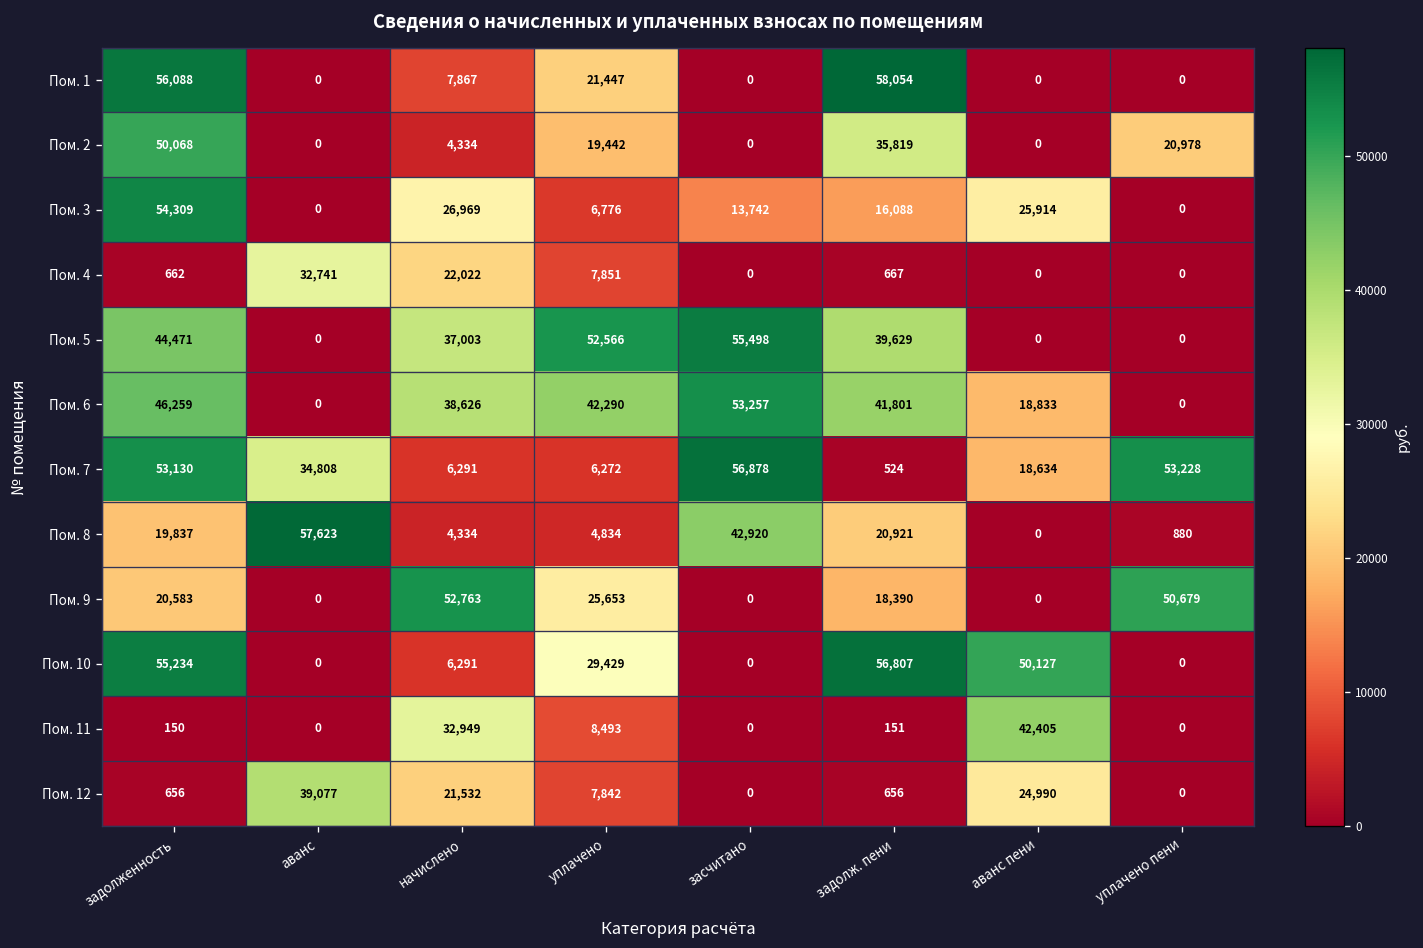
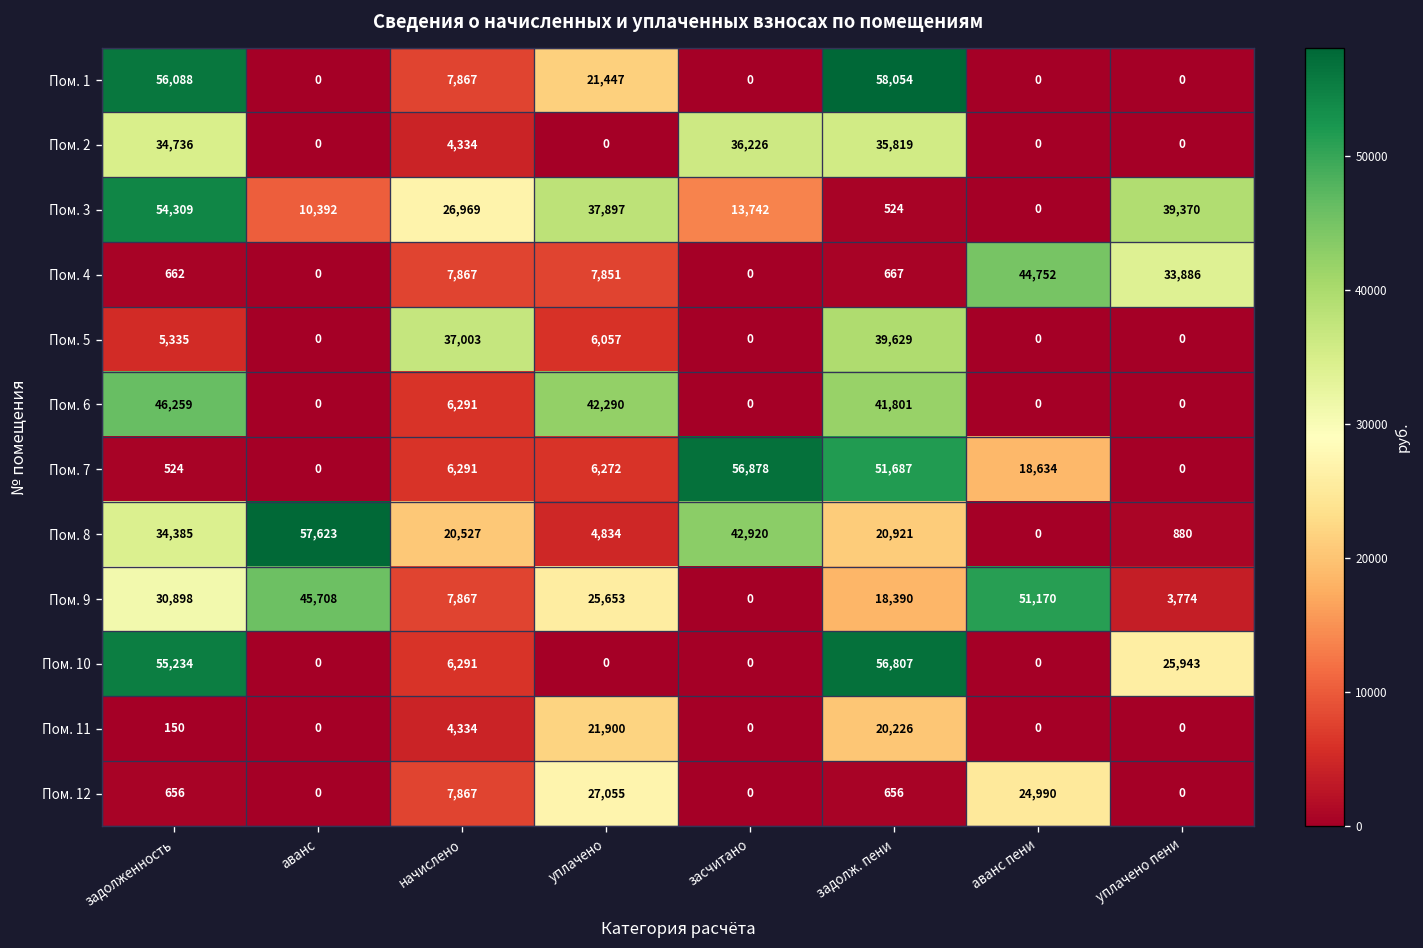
  {
    "Пом. 1": {
      "задолженность": "56,088",
      "аванс": "0",
      "начислено": "7,867",
      "уплачено": "21,447",
      "засчитано": "0",
      "задолж. пени": "58,054",
      "аванс пени": "0",
      "уплачено пени": "0"
    },
    "Пом. 2": {
-     "задолженность": "50,068",
+     "задолженность": "34,736",
      "аванс": "0",
      "начислено": "4,334",
-     "уплачено": "19,442",
-     "засчитано": "0",
+     "уплачено": "0",
+     "засчитано": "36,226",
      "задолж. пени": "35,819",
      "аванс пени": "0",
-     "уплачено пени": "20,978"
+     "уплачено пени": "0"
    },
    "Пом. 3": {
      "задолженность": "54,309",
-     "аванс": "0",
+     "аванс": "10,392",
      "начислено": "26,969",
-     "уплачено": "6,776",
+     "уплачено": "37,897",
      "засчитано": "13,742",
-     "задолж. пени": "16,088",
-     "аванс пени": "25,914",
-     "уплачено пени": "0"
+     "задолж. пени": "524",
+     "аванс пени": "0",
+     "уплачено пени": "39,370"
    },
    "Пом. 4": {
      "задолженность": "662",
-     "аванс": "32,741",
-     "начислено": "22,022",
+     "аванс": "0",
+     "начислено": "7,867",
      "уплачено": "7,851",
      "засчитано": "0",
      "задолж. пени": "667",
-     "аванс пени": "0",
-     "уплачено пени": "0"
+     "аванс пени": "44,752",
+     "уплачено пени": "33,886"
    },
    "Пом. 5": {
-     "задолженность": "44,471",
+     "задолженность": "5,335",
      "аванс": "0",
      "начислено": "37,003",
-     "уплачено": "52,566",
-     "засчитано": "55,498",
+     "уплачено": "6,057",
+     "засчитано": "0",
      "задолж. пени": "39,629",
      "аванс пени": "0",
      "уплачено пени": "0"
    },
    "Пом. 6": {
      "задолженность": "46,259",
      "аванс": "0",
-     "начислено": "38,626",
+     "начислено": "6,291",
      "уплачено": "42,290",
-     "засчитано": "53,257",
+     "засчитано": "0",
      "задолж. пени": "41,801",
-     "аванс пени": "18,833",
+     "аванс пени": "0",
      "уплачено пени": "0"
    },
    "Пом. 7": {
-     "задолженность": "53,130",
-     "аванс": "34,808",
+     "задолженность": "524",
+     "аванс": "0",
      "начислено": "6,291",
      "уплачено": "6,272",
      "засчитано": "56,878",
-     "задолж. пени": "524",
+     "задолж. пени": "51,687",
      "аванс пени": "18,634",
-     "уплачено пени": "53,228"
+     "уплачено пени": "0"
    },
    "Пом. 8": {
-     "задолженность": "19,837",
+     "задолженность": "34,385",
      "аванс": "57,623",
-     "начислено": "4,334",
+     "начислено": "20,527",
      "уплачено": "4,834",
      "засчитано": "42,920",
      "задолж. пени": "20,921",
      "аванс пени": "0",
      "уплачено пени": "880"
    },
    "Пом. 9": {
-     "задолженность": "20,583",
-     "аванс": "0",
-     "начислено": "52,763",
+     "задолженность": "30,898",
+     "аванс": "45,708",
+     "начислено": "7,867",
      "уплачено": "25,653",
      "засчитано": "0",
      "задолж. пени": "18,390",
-     "аванс пени": "0",
-     "уплачено пени": "50,679"
+     "аванс пени": "51,170",
+     "уплачено пени": "3,774"
    },
    "Пом. 10": {
      "задолженность": "55,234",
      "аванс": "0",
      "начислено": "6,291",
-     "уплачено": "29,429",
+     "уплачено": "0",
      "засчитано": "0",
      "задолж. пени": "56,807",
-     "аванс пени": "50,127",
-     "уплачено пени": "0"
+     "аванс пени": "0",
+     "уплачено пени": "25,943"
    },
    "Пом. 11": {
      "задолженность": "150",
      "аванс": "0",
-     "начислено": "32,949",
-     "уплачено": "8,493",
+     "начислено": "4,334",
+     "уплачено": "21,900",
      "засчитано": "0",
-     "задолж. пени": "151",
-     "аванс пени": "42,405",
+     "задолж. пени": "20,226",
+     "аванс пени": "0",
      "уплачено пени": "0"
    },
    "Пом. 12": {
      "задолженность": "656",
-     "аванс": "39,077",
-     "начислено": "21,532",
-     "уплачено": "7,842",
+     "аванс": "0",
+     "начислено": "7,867",
+     "уплачено": "27,055",
      "засчитано": "0",
      "задолж. пени": "656",
      "аванс пени": "24,990",
      "уплачено пени": "0"
    }
  }
